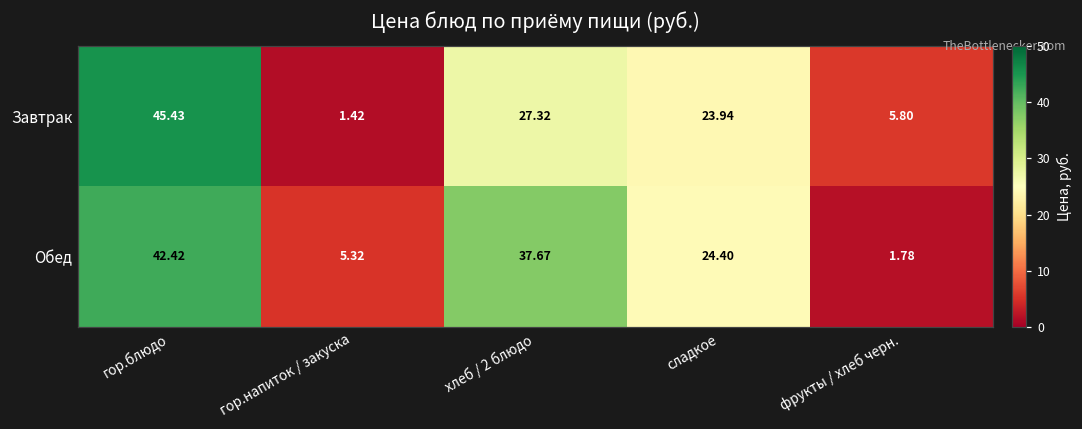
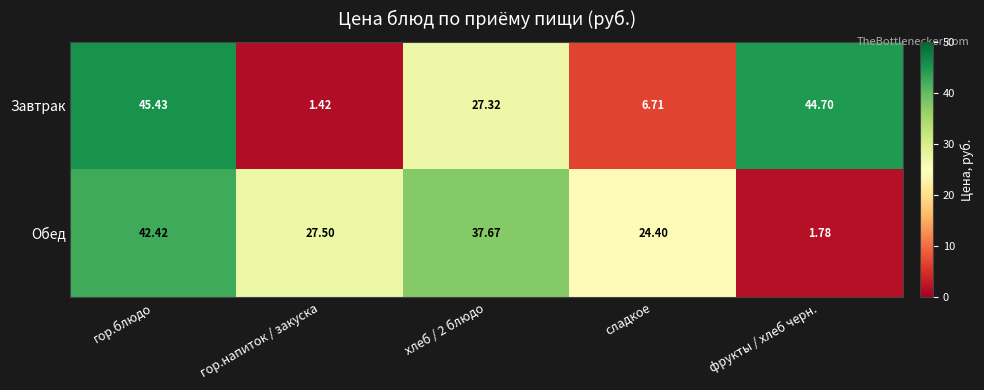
  {
    "Завтрак": {
      "гор.блюдо": 45.43,
      "гор.напиток / закуска": 1.42,
      "хлеб / 2 блюдо": 27.32,
-     "сладкое": 23.94,
-     "фрукты / хлеб черн.": 5.80
+     "сладкое": 6.71,
+     "фрукты / хлеб черн.": 44.70
    },
    "Обед": {
      "гор.блюдо": 42.42,
-     "гор.напиток / закуска": 5.32,
+     "гор.напиток / закуска": 27.50,
      "хлеб / 2 блюдо": 37.67,
      "сладкое": 24.40,
      "фрукты / хлеб черн.": 1.78
    }
  }
